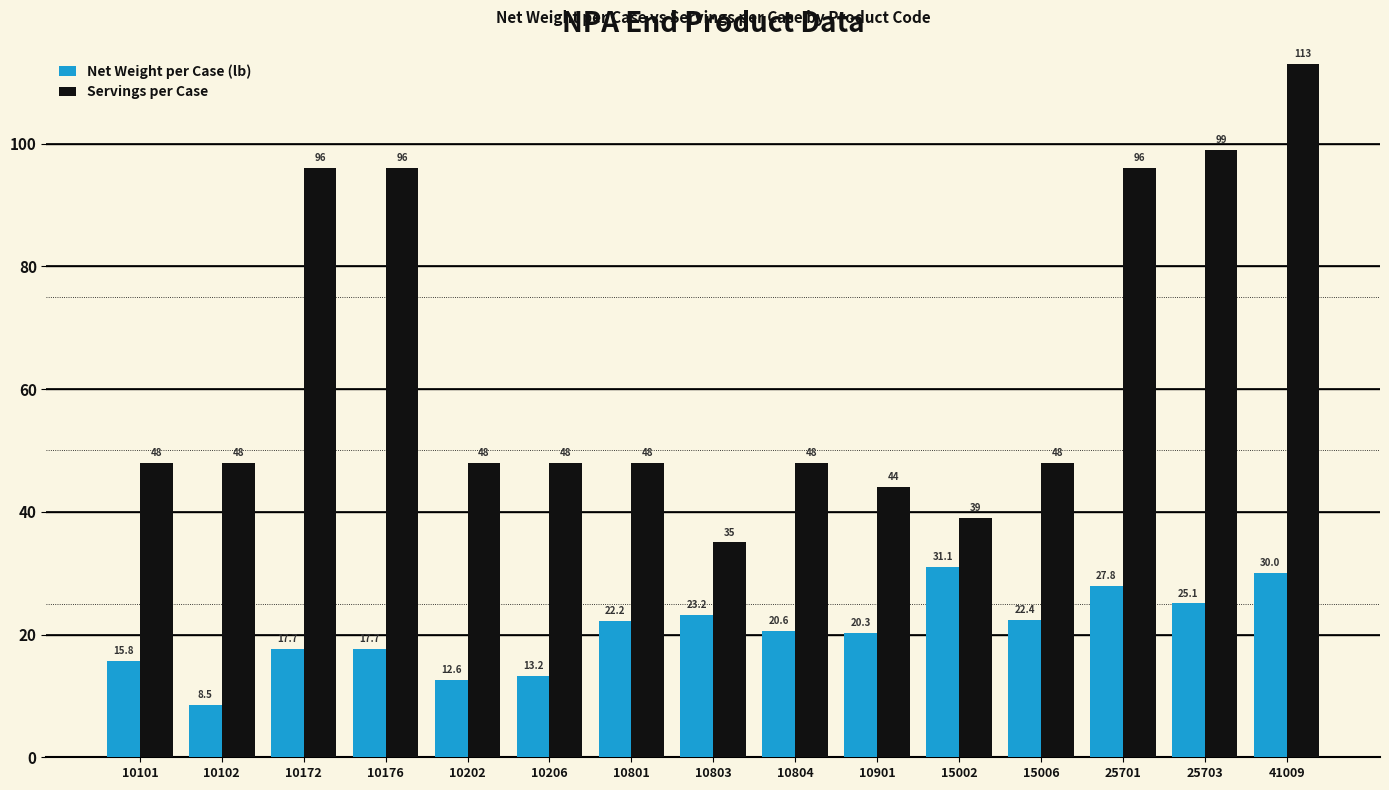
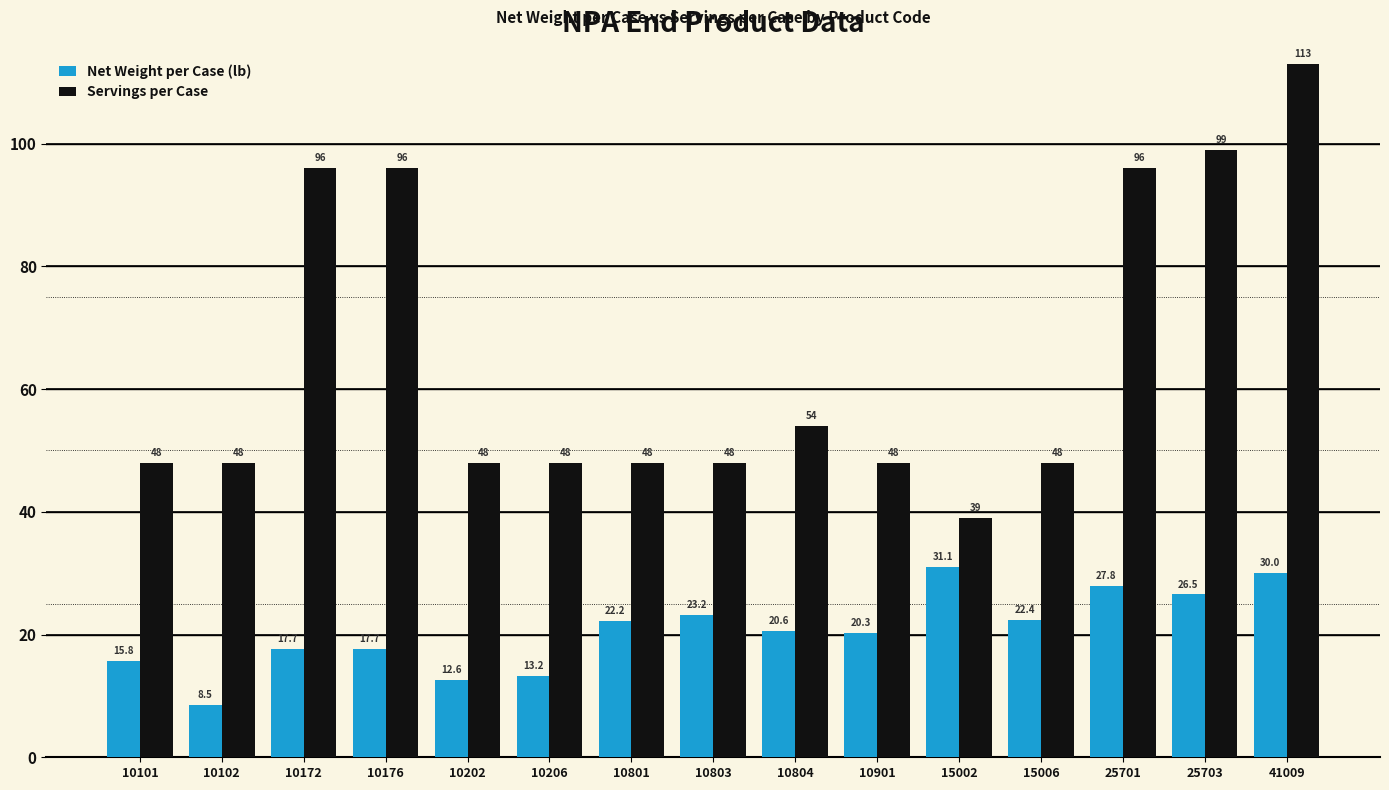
  {
    "Net Weight per Case (lb)": {
      "10101": 15.8,
      "10102": 8.5,
      "10172": 17.7,
      "10176": 17.7,
      "10202": 12.6,
      "10206": 13.2,
      "10801": 22.2,
      "10803": 23.2,
      "10804": 20.6,
      "10901": 20.3,
      "15002": 31.1,
      "15006": 22.4,
      "25701": 27.8,
-     "25703": 25.1,
+     "25703": 26.5,
      "41009": 30.0
    },
    "Servings per Case": {
      "10101": 48,
      "10102": 48,
      "10172": 96,
      "10176": 96,
      "10202": 48,
      "10206": 48,
      "10801": 48,
-     "10803": 35,
-     "10804": 48,
-     "10901": 44,
+     "10803": 48,
+     "10804": 54,
+     "10901": 48,
      "15002": 39,
      "15006": 48,
      "25701": 96,
      "25703": 99,
      "41009": 113
    }
  }
